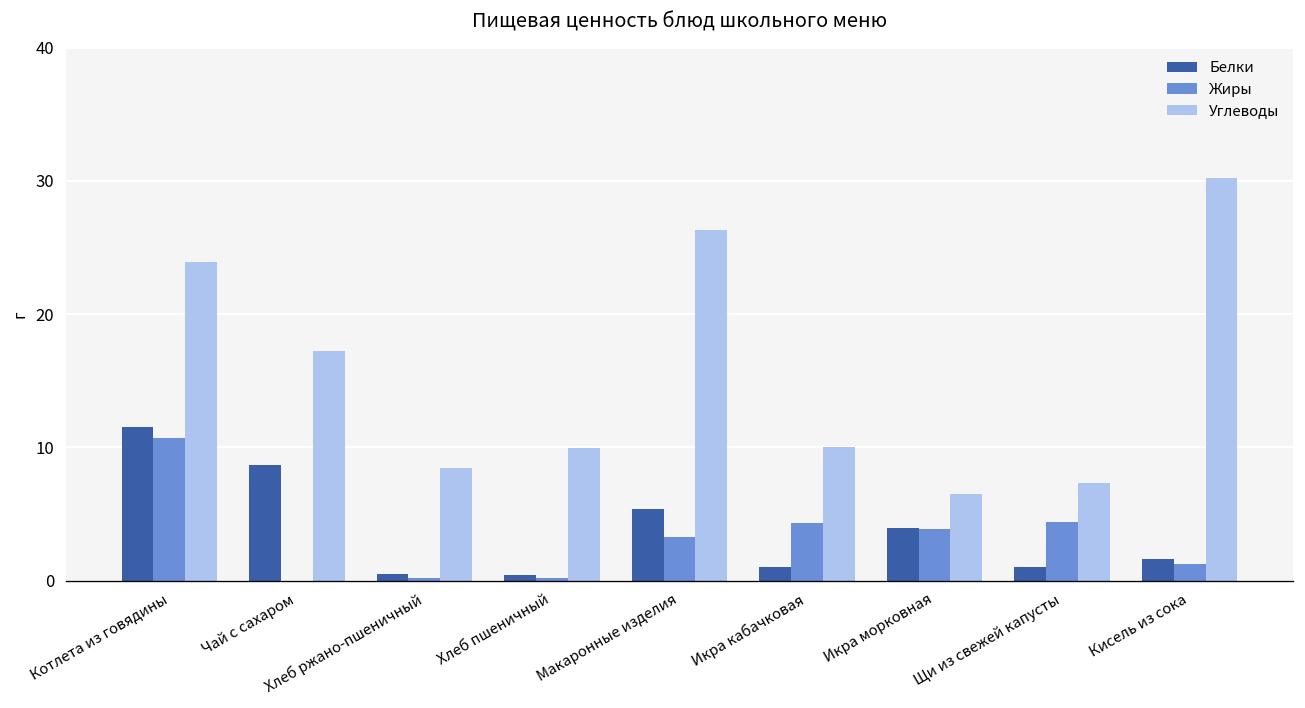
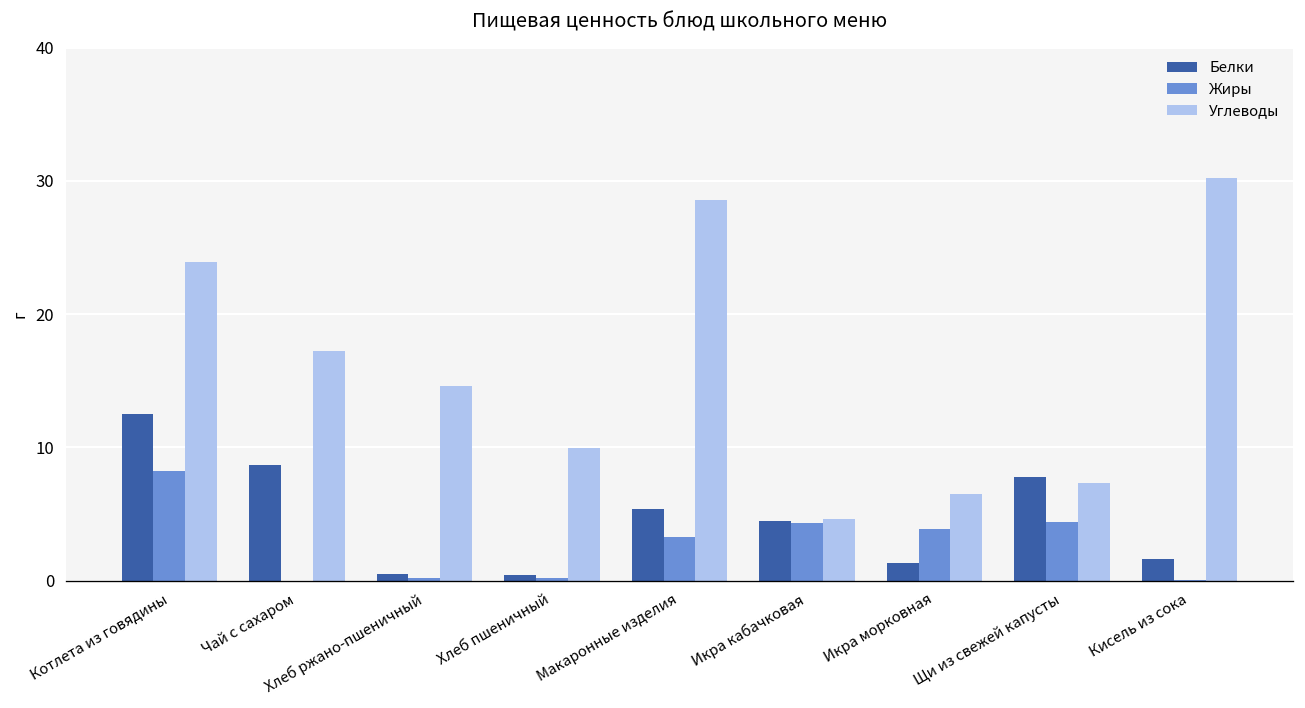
  {
    "Белки": {
-     "Котлета из говядины": 11.5,
+     "Котлета из говядины": 12.5,
      "Чай с сахаром": 8.7,
      "Хлеб ржано-пшеничный": 0.5,
      "Хлеб пшеничный": 0.4,
      "Макаронные изделия": 5.4,
-     "Икра кабачковая": 1.0,
-     "Икра морковная": 3.9,
-     "Щи из свежей капусты": 1.0,
+     "Икра кабачковая": 4.5,
+     "Икра морковная": 1.3,
+     "Щи из свежей капусты": 7.8,
      "Кисель из сока": 1.6
    },
    "Жиры": {
-     "Котлета из говядины": 10.7,
+     "Котлета из говядины": 8.2,
      "Чай с сахаром": 0.0,
      "Макаронные изделия": 3.3,
      "Икра кабачковая": 4.4,
      "Икра морковная": 3.8,
      "Щи из свежей капусты": 4.4,
-     "Кисель из сока": 1.2
+     "Кисель из сока": 0.1
    },
    "Углеводы": {
      "Котлета из говядины": 23.9,
      "Чай с сахаром": 17.2,
-     "Хлеб ржано-пшеничный": 8.5,
+     "Хлеб ржано-пшеничный": 14.6,
      "Хлеб пшеничный": 9.9,
-     "Макаронные изделия": 26.3,
-     "Икра кабачковая": 10.0,
+     "Макаронные изделия": 28.6,
+     "Икра кабачковая": 4.6,
      "Икра морковная": 6.5,
      "Щи из свежей капусты": 7.4,
      "Кисель из сока": 30.2
    }
  }
